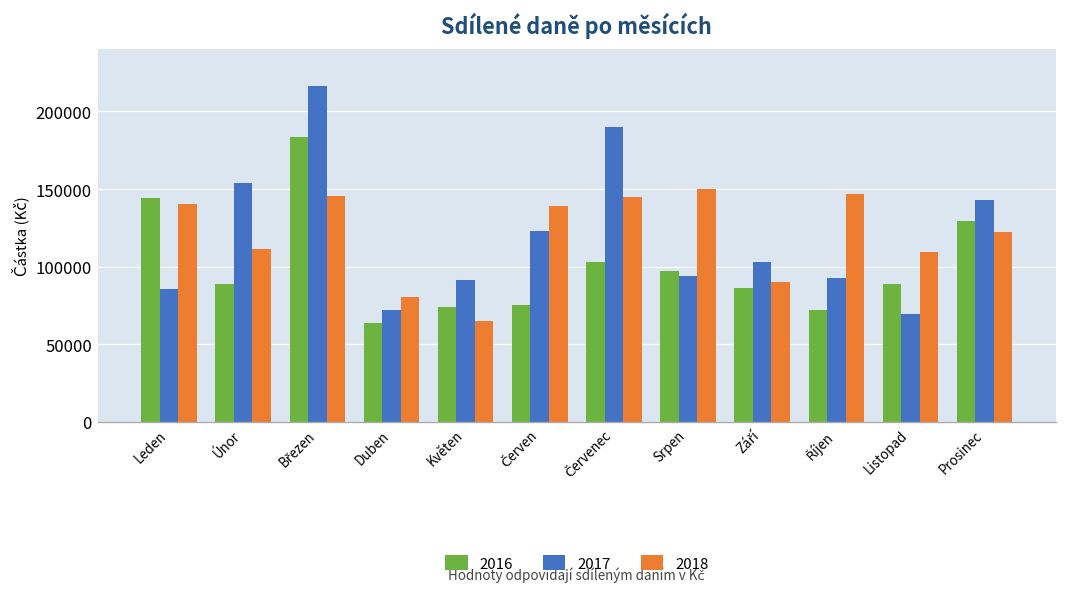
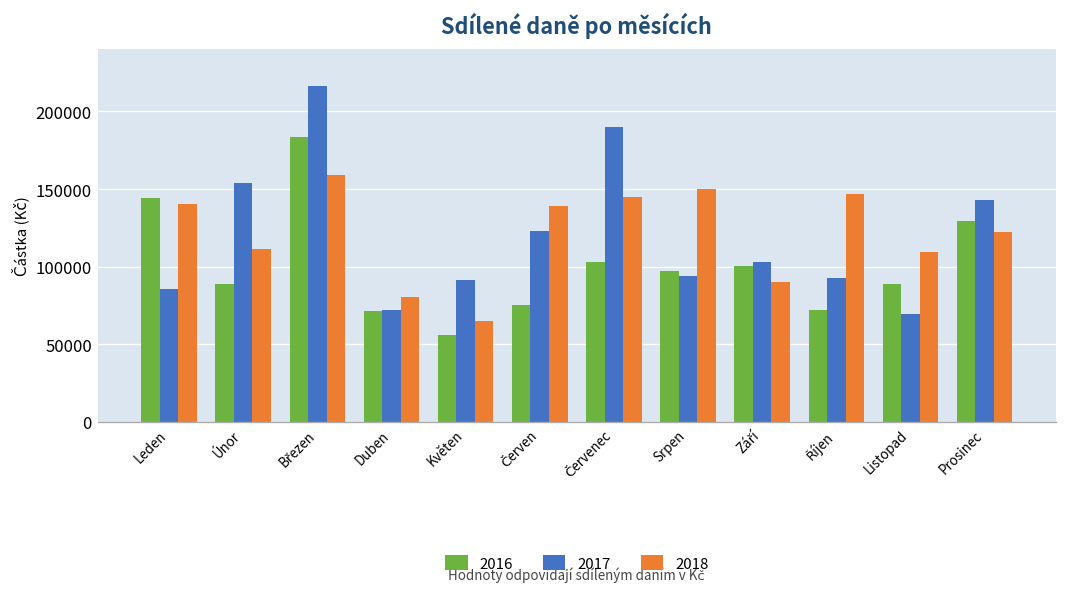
  {
    "2016": {
      "Leden": 144000,
      "Únor": 89000,
      "Březen": 184000,
-     "Duben": 64000,
-     "Květen": 74000,
+     "Duben": 72000,
+     "Květen": 56000,
      "Červen": 75000,
      "Červenec": 103000,
      "Srpen": 97000,
-     "Září": 86000,
+     "Září": 101000,
      "Říjen": 72000,
      "Listopad": 89000,
      "Prosinec": 129000
    },
    "2017": {
      "Leden": 86000,
      "Únor": 154000,
      "Březen": 217000,
      "Duben": 72000,
      "Květen": 91000,
      "Červen": 123000,
      "Červenec": 190000,
      "Srpen": 94000,
      "Září": 103000,
      "Říjen": 93000,
      "Listopad": 70000,
      "Prosinec": 143000
    },
    "2018": {
      "Leden": 140000,
      "Únor": 111000,
-     "Březen": 146000,
+     "Březen": 159000,
      "Duben": 81000,
      "Květen": 65000,
      "Červen": 139000,
      "Červenec": 145000,
      "Srpen": 150000,
      "Září": 90000,
      "Říjen": 147000,
      "Listopad": 110000,
      "Prosinec": 122000
    }
  }
